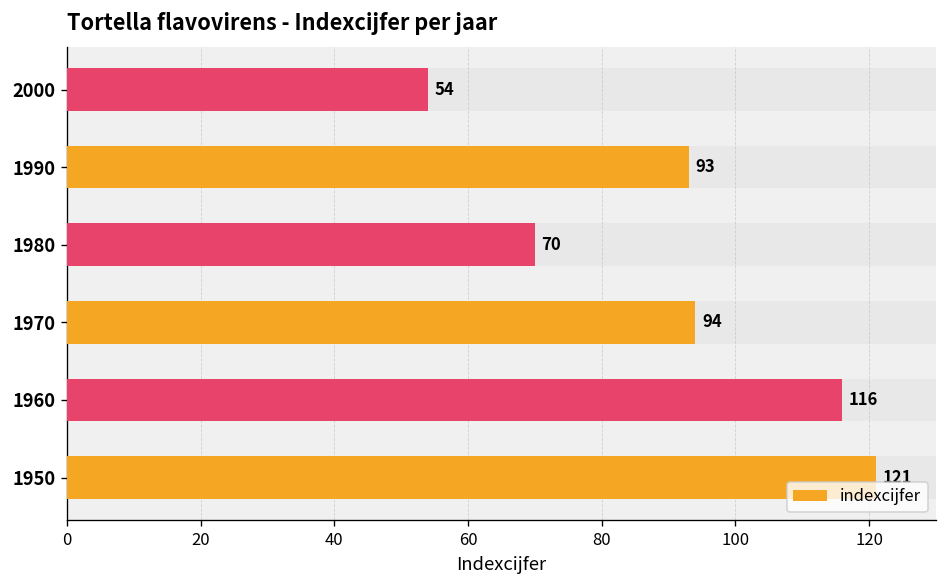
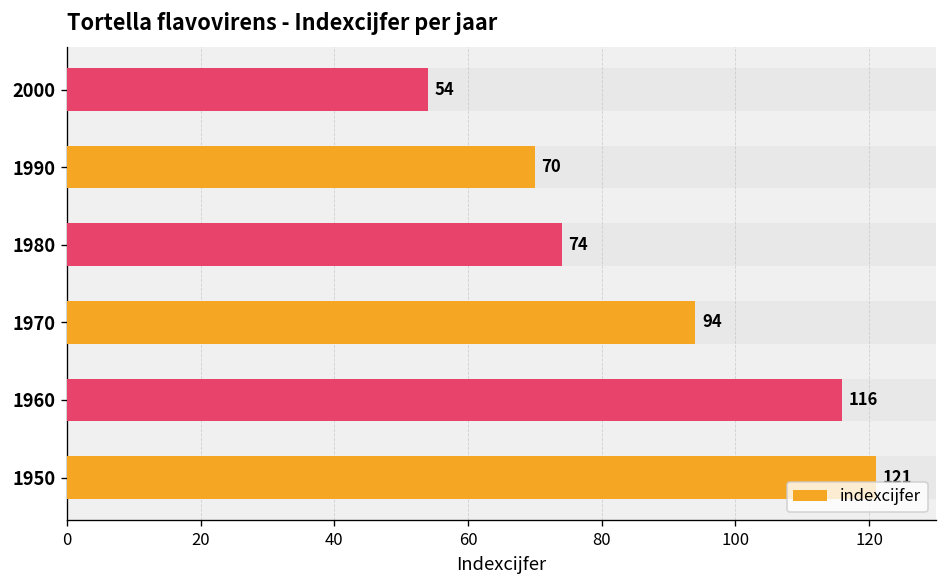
  {
    "indexcijfer": {
-     "1990": 93,
-     "1980": 70
+     "1990": 70,
+     "1980": 74
    }
  }
